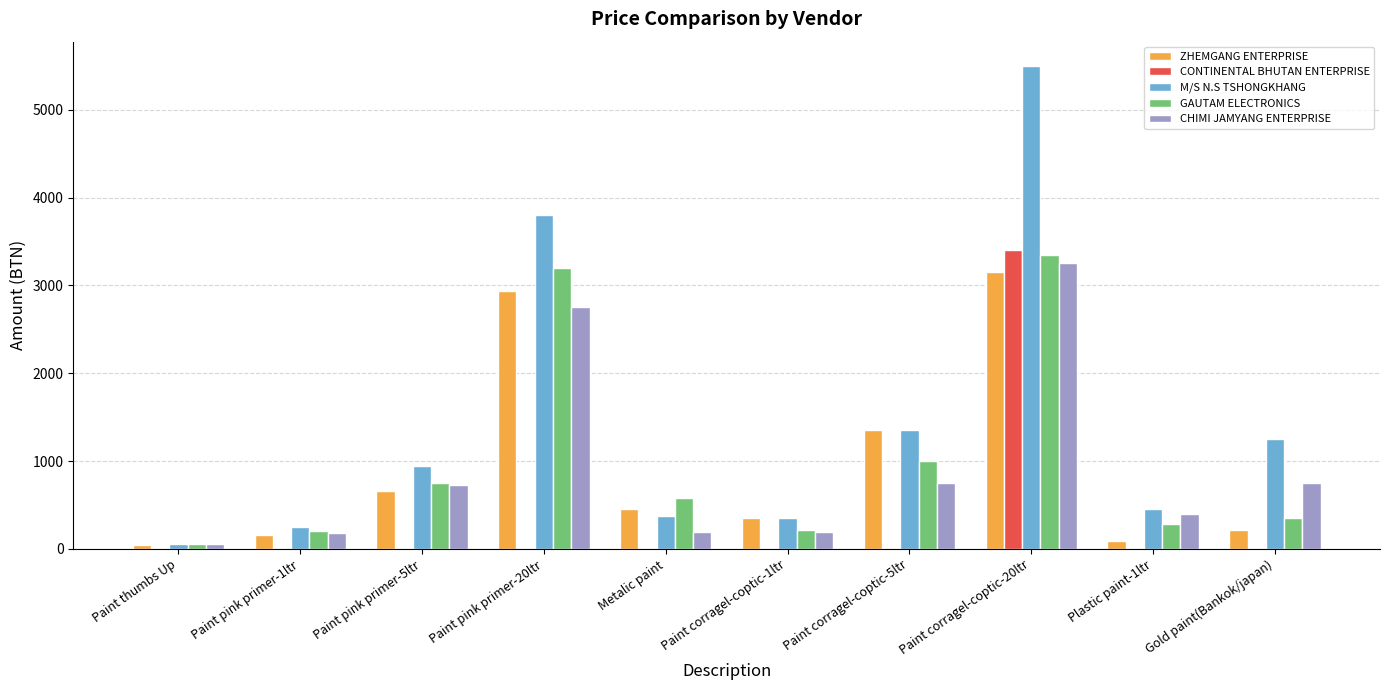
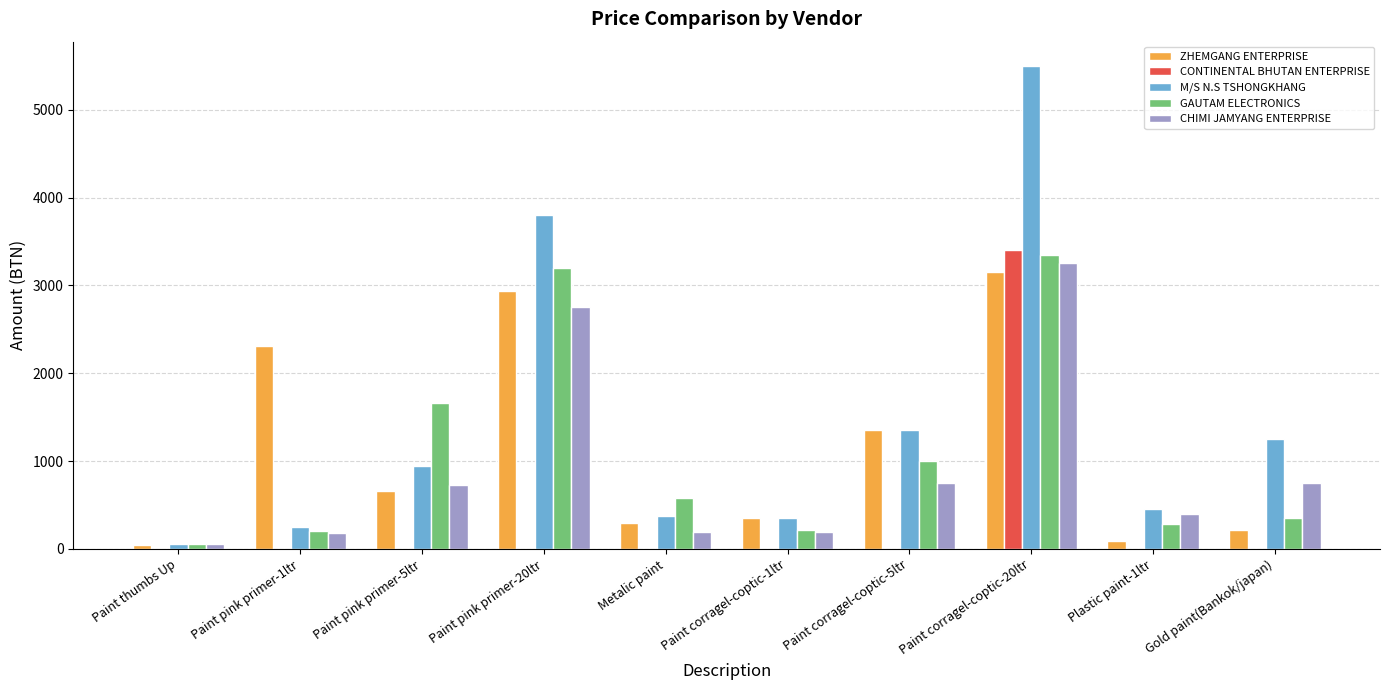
  {
    "ZHEMGANG ENTERPRISE": {
      "Paint thumbs Up": 0,
-     "Paint pink primer-1ltr": 200,
+     "Paint pink primer-1ltr": 2300,
      "Paint pink primer-5ltr": 700,
      "Paint pink primer-20ltr": 2900,
-     "Metalic paint": 500,
+     "Metalic paint": 300,
      "Paint corragel-coptic-1ltr": 400,
      "Paint corragel-coptic-5ltr": 1400,
      "Paint corragel-coptic-20ltr": 3200,
      "Plastic paint-1ltr": 100,
      "Gold paint(Bankok/japan)": 200
    },
    "CONTINENTAL BHUTAN ENTERPRISE": {
      "Paint thumbs Up": 0,
      "Paint pink primer-1ltr": 0,
      "Paint pink primer-5ltr": 0,
      "Paint pink primer-20ltr": 0,
      "Metalic paint": 0,
      "Paint corragel-coptic-1ltr": 0,
      "Paint corragel-coptic-5ltr": 0,
      "Paint corragel-coptic-20ltr": 3400,
      "Plastic paint-1ltr": 0,
      "Gold paint(Bankok/japan)": 0
    },
    "GAUTAM ELECTRONICS": {
      "Paint thumbs Up": 100,
      "Paint pink primer-1ltr": 200,
-     "Paint pink primer-5ltr": 800,
+     "Paint pink primer-5ltr": 1700,
      "Paint pink primer-20ltr": 3200,
      "Metalic paint": 600,
      "Paint corragel-coptic-1ltr": 200,
      "Paint corragel-coptic-5ltr": 1000,
      "Paint corragel-coptic-20ltr": 3300,
      "Plastic paint-1ltr": 300,
      "Gold paint(Bankok/japan)": 300
    }
  }
